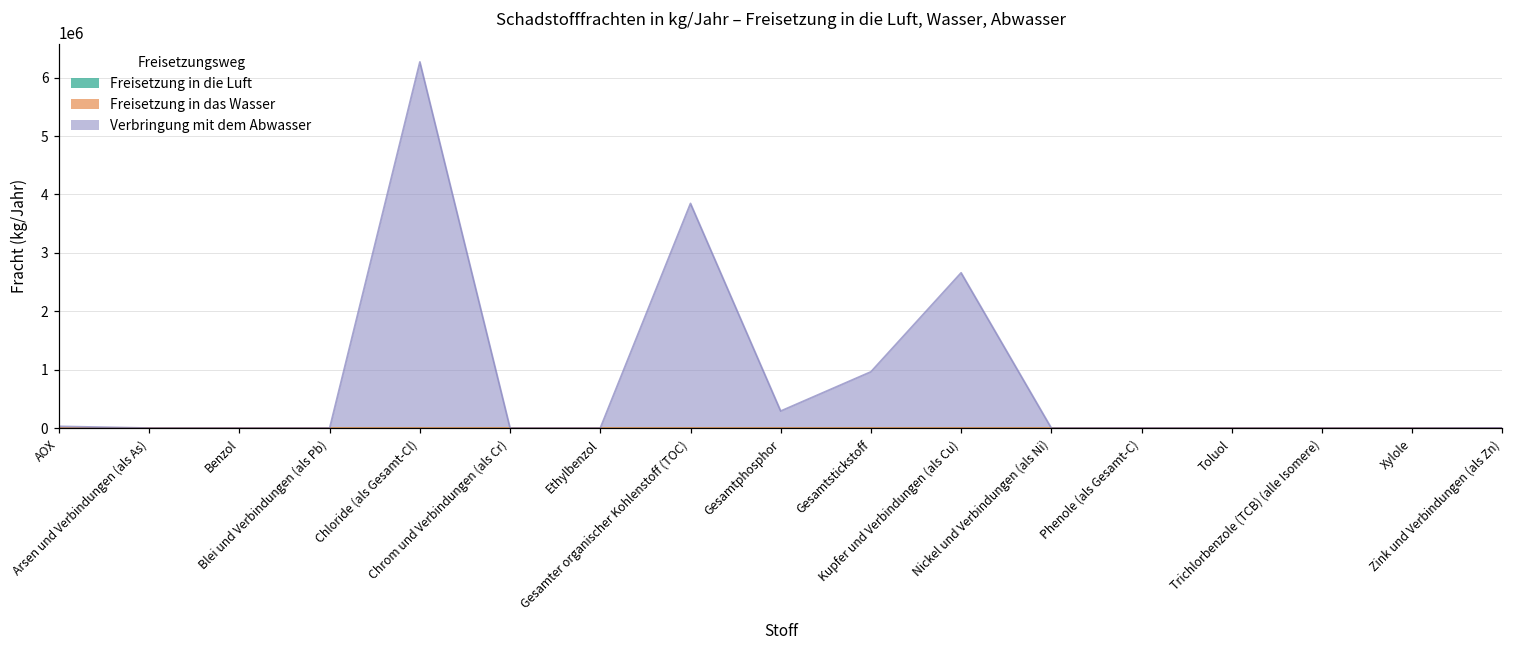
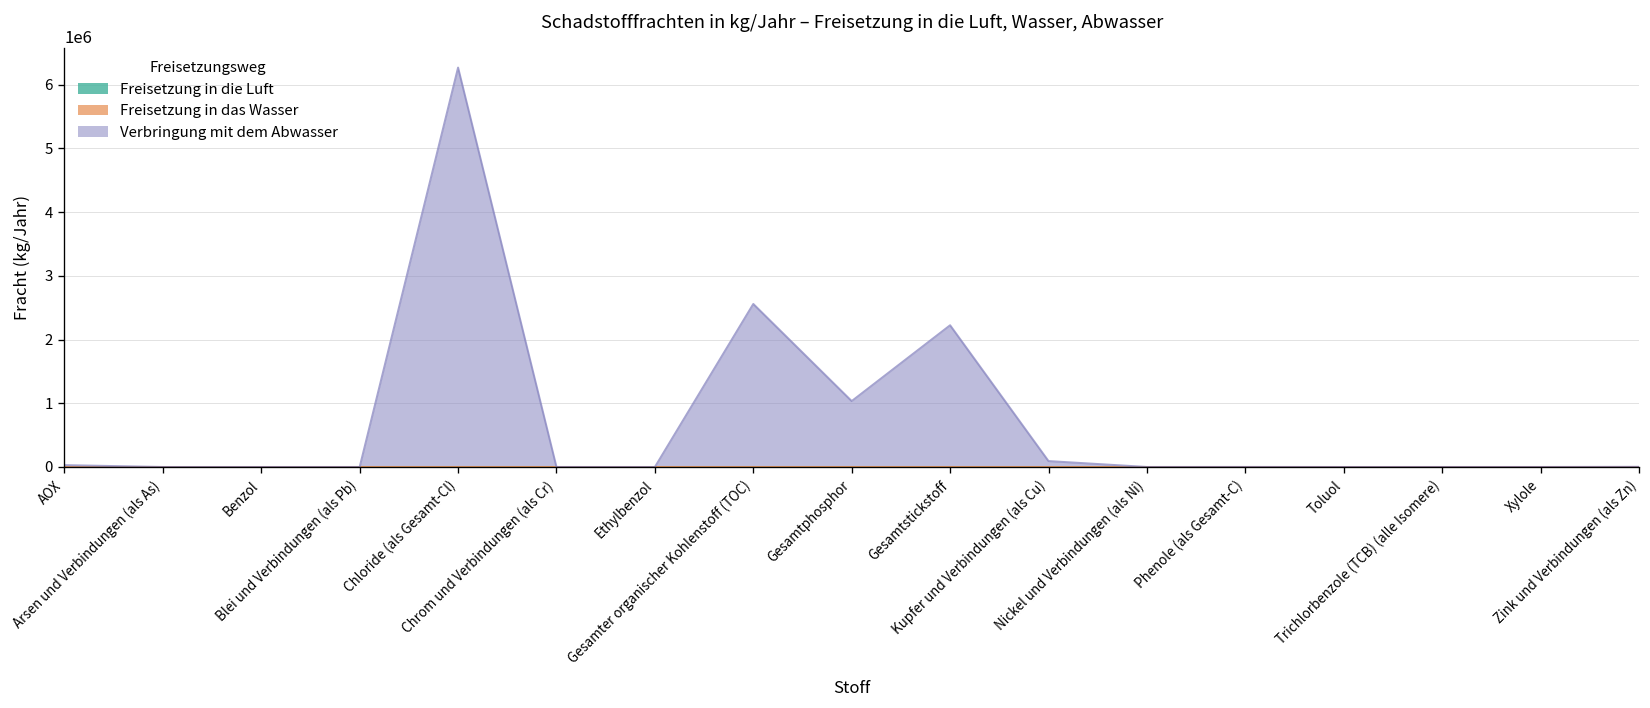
  {
    "Freisetzung in das Wasser": {
      "Chloride (als Gesamt-Cl)": 0,
      "Gesamter organischer Kohlenstoff (TOC)": 0,
      "Gesamtphosphor": 0,
      "Gesamtstickstoff": 0,
      "Kupfer und Verbindungen (als Cu)": 0
    },
    "Verbringung mit dem Abwasser": {
      "Chloride (als Gesamt-Cl)": 6300000,
-     "Gesamter organischer Kohlenstoff (TOC)": 3800000,
-     "Gesamtphosphor": 300000,
-     "Gesamtstickstoff": 1000000,
-     "Kupfer und Verbindungen (als Cu)": 2700000
+     "Gesamter organischer Kohlenstoff (TOC)": 2600000,
+     "Gesamtphosphor": 1000000,
+     "Gesamtstickstoff": 2200000,
+     "Kupfer und Verbindungen (als Cu)": 100000
    }
  }
